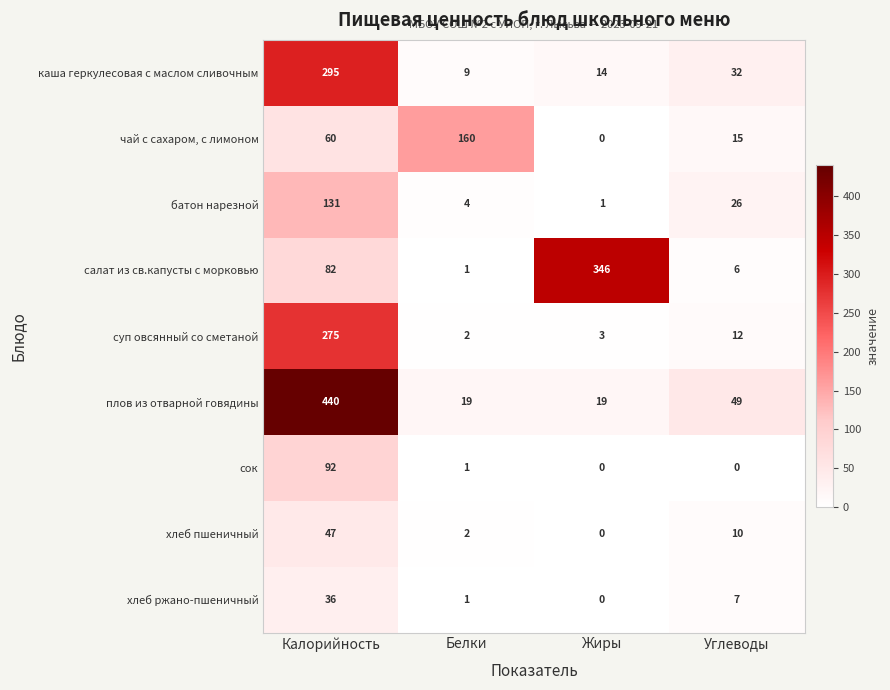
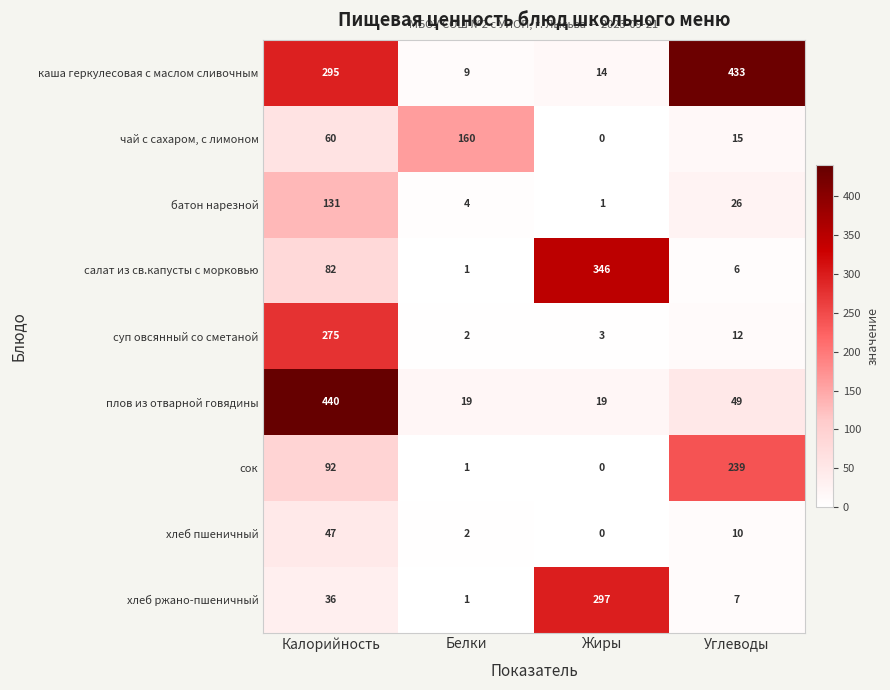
  {
    "каша геркулесовая с маслом сливочным": {
      "Калорийность": 295,
      "Белки": 9,
      "Жиры": 14,
-     "Углеводы": 32
+     "Углеводы": 433
    },
    "чай с сахаром, с лимоном": {
      "Калорийность": 60,
      "Белки": 160,
      "Жиры": 0,
      "Углеводы": 15
    },
    "батон нарезной": {
      "Калорийность": 131,
      "Белки": 4,
      "Жиры": 1,
      "Углеводы": 26
    },
    "салат из св.капусты с морковью": {
      "Калорийность": 82,
      "Белки": 1,
      "Жиры": 346,
      "Углеводы": 6
    },
    "суп овсянный со сметаной": {
      "Калорийность": 275,
      "Белки": 2,
      "Жиры": 3,
      "Углеводы": 12
    },
    "плов из отварной говядины": {
      "Калорийность": 440,
      "Белки": 19,
      "Жиры": 19,
      "Углеводы": 49
    },
    "сок": {
      "Калорийность": 92,
      "Белки": 1,
      "Жиры": 0,
-     "Углеводы": 0
+     "Углеводы": 239
    },
    "хлеб пшеничный": {
      "Калорийность": 47,
      "Белки": 2,
      "Жиры": 0,
      "Углеводы": 10
    },
    "хлеб ржано-пшеничный": {
      "Калорийность": 36,
      "Белки": 1,
-     "Жиры": 0,
+     "Жиры": 297,
      "Углеводы": 7
    }
  }
